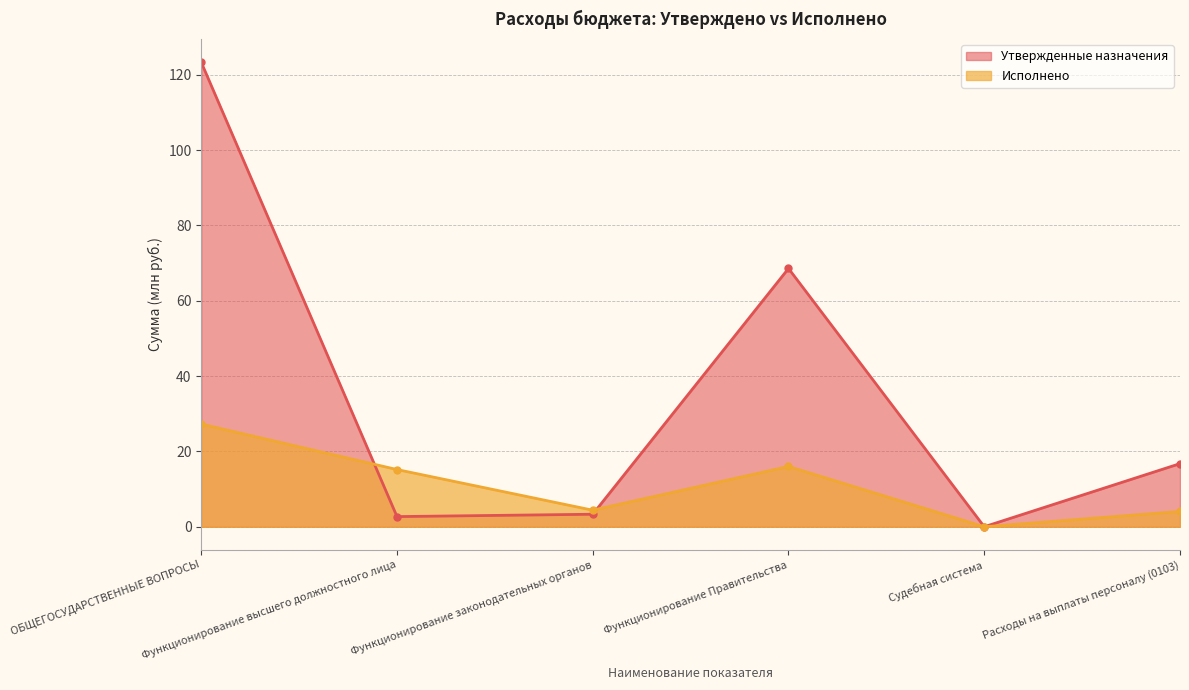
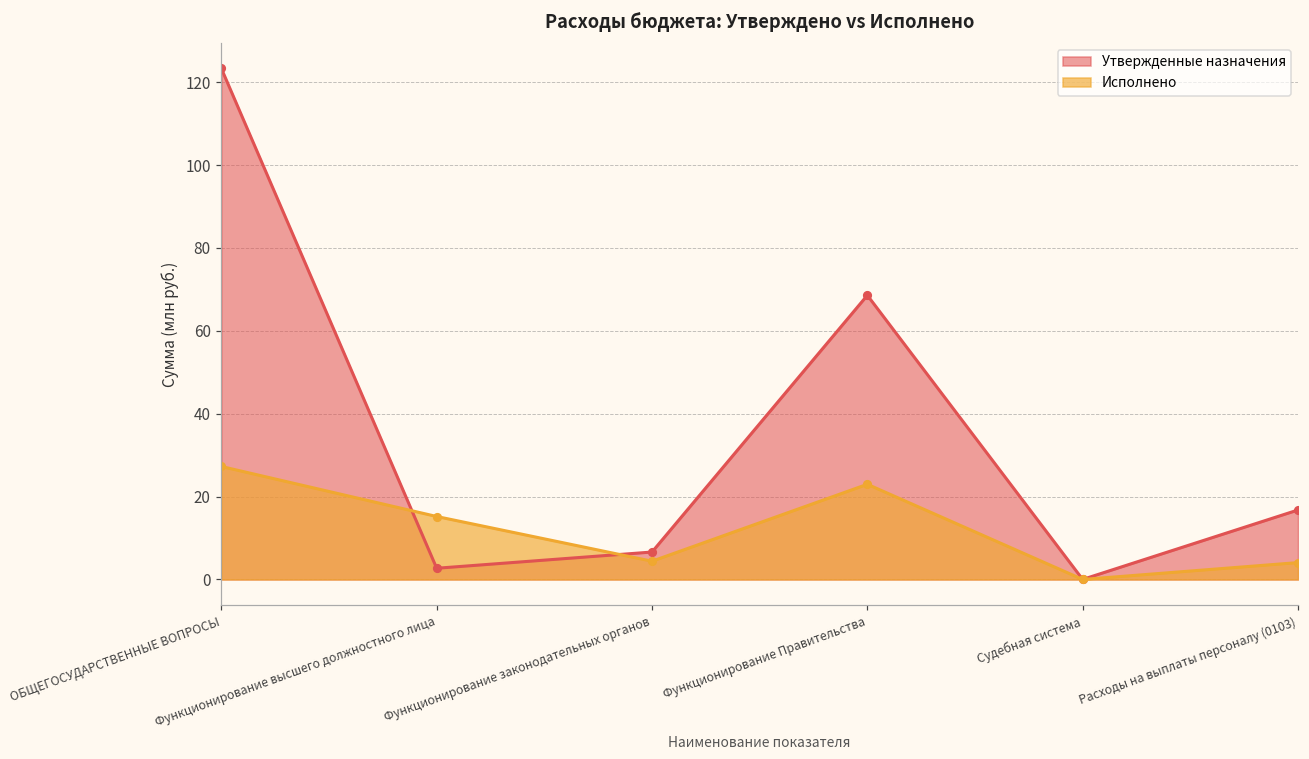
  {
    "Утвержденные назначения": {
      "ОБЩЕГОСУДАРСТВЕННЫЕ ВОПРОСЫ": 123,
      "Функционирование высшего должностного лица": 3,
-     "Функционирование законодательных органов": 3,
+     "Функционирование законодательных органов": 7,
      "Функционирование Правительства": 69,
      "Расходы на выплаты персоналу (0103)": 17
    },
    "Исполнено": {
      "ОБЩЕГОСУДАРСТВЕННЫЕ ВОПРОСЫ": 27,
      "Функционирование высшего должностного лица": 15,
      "Функционирование законодательных органов": 4,
-     "Функционирование Правительства": 16,
+     "Функционирование Правительства": 23,
      "Расходы на выплаты персоналу (0103)": 4
    }
  }
